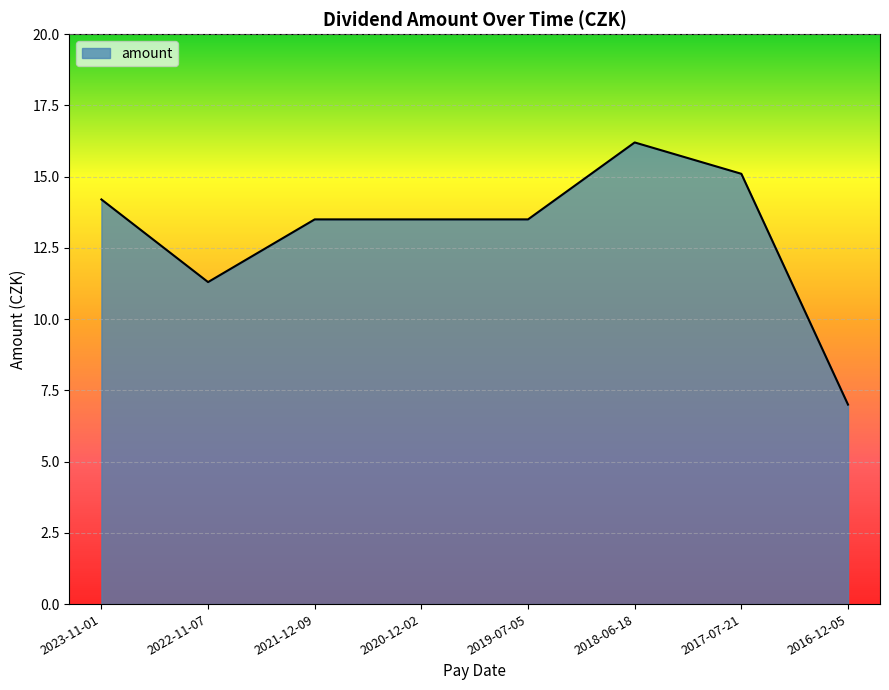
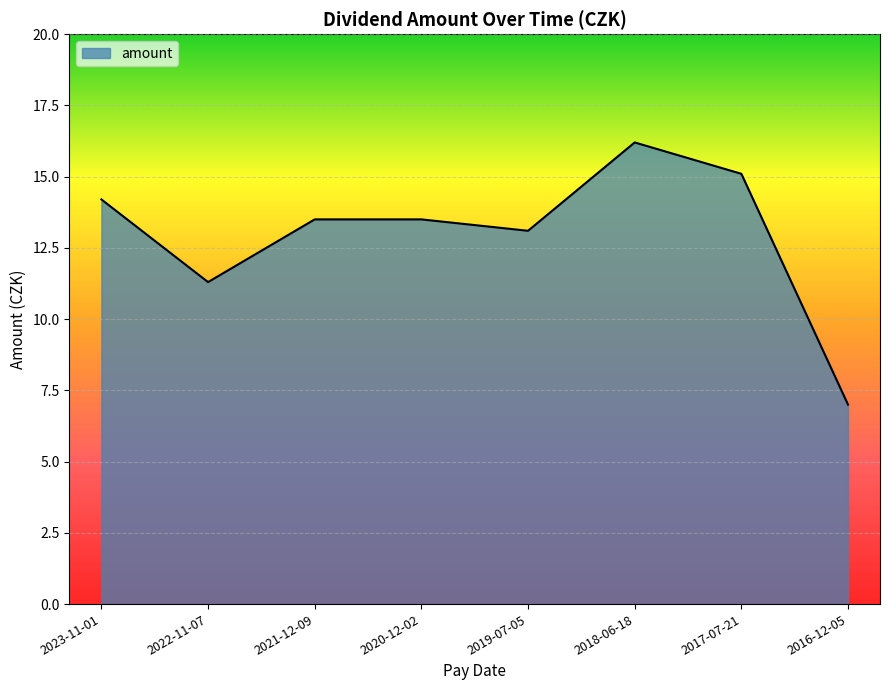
  {
    "2023-11-01": 14.2,
    "2022-11-07": 11.3,
    "2021-12-09": 13.5,
    "2020-12-02": 13.5,
-   "2019-07-05": 13.5,
+   "2019-07-05": 13.1,
    "2018-06-18": 16.2,
    "2017-07-21": 15.1,
    "2016-12-05": 7.0
  }
